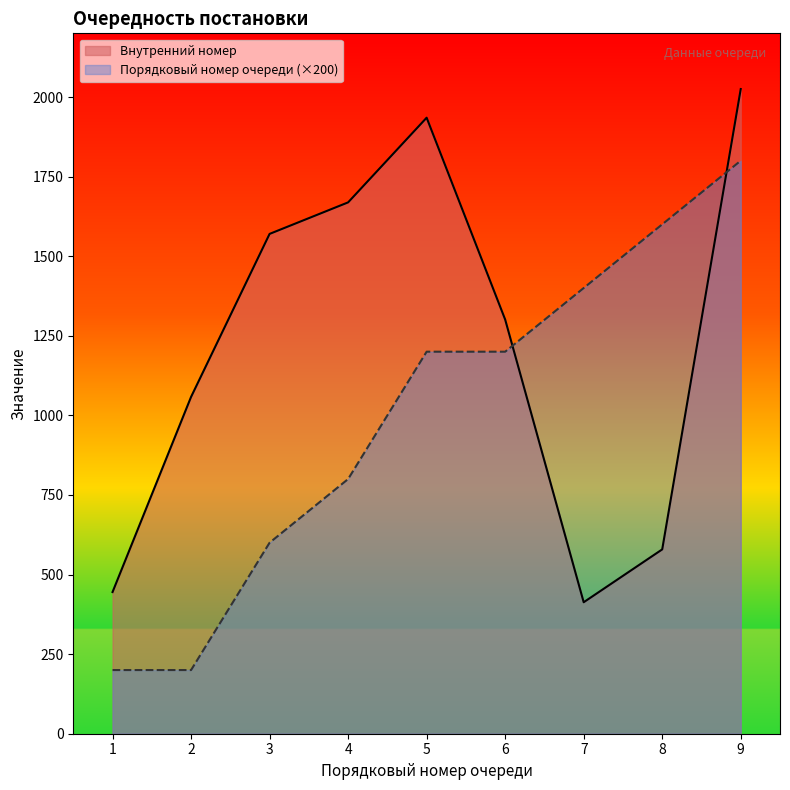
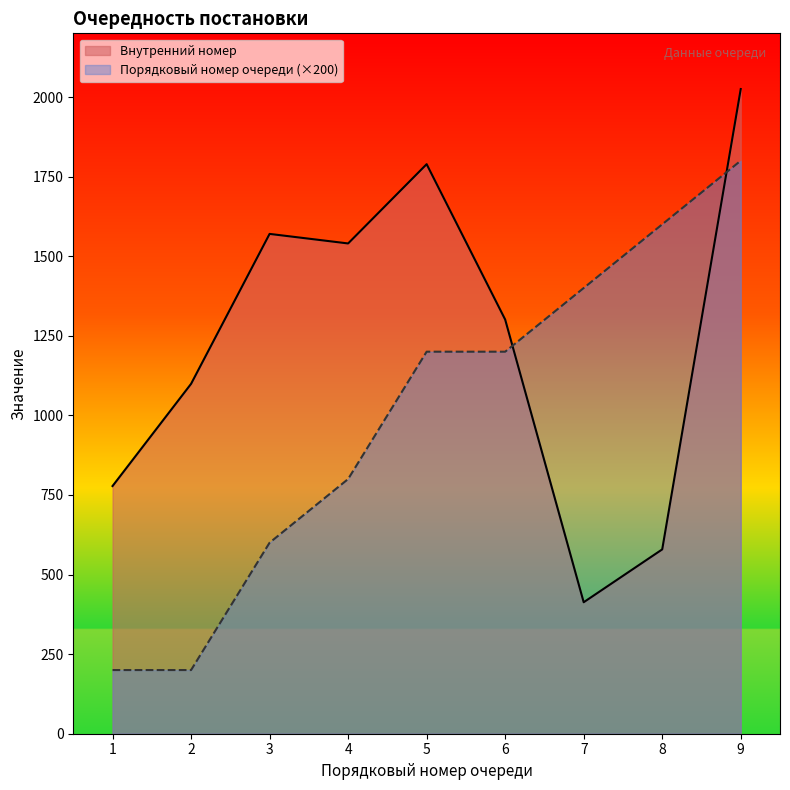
  {
    "Внутренний номер": {
-     "1": 450,
-     "2": 1060,
+     "1": 780,
+     "2": 1100,
      "3": 1570,
-     "4": 1670,
-     "5": 1940,
+     "4": 1540,
+     "5": 1790,
      "6": 1300,
      "7": 410,
      "8": 580,
      "9": 2030
    },
    "Порядковый номер очереди (×200)": {
      "1": 200,
      "2": 200,
      "3": 600,
      "4": 800,
      "5": 1200,
      "6": 1200,
      "7": 1400,
      "8": 1600,
      "9": 1800
    }
  }
